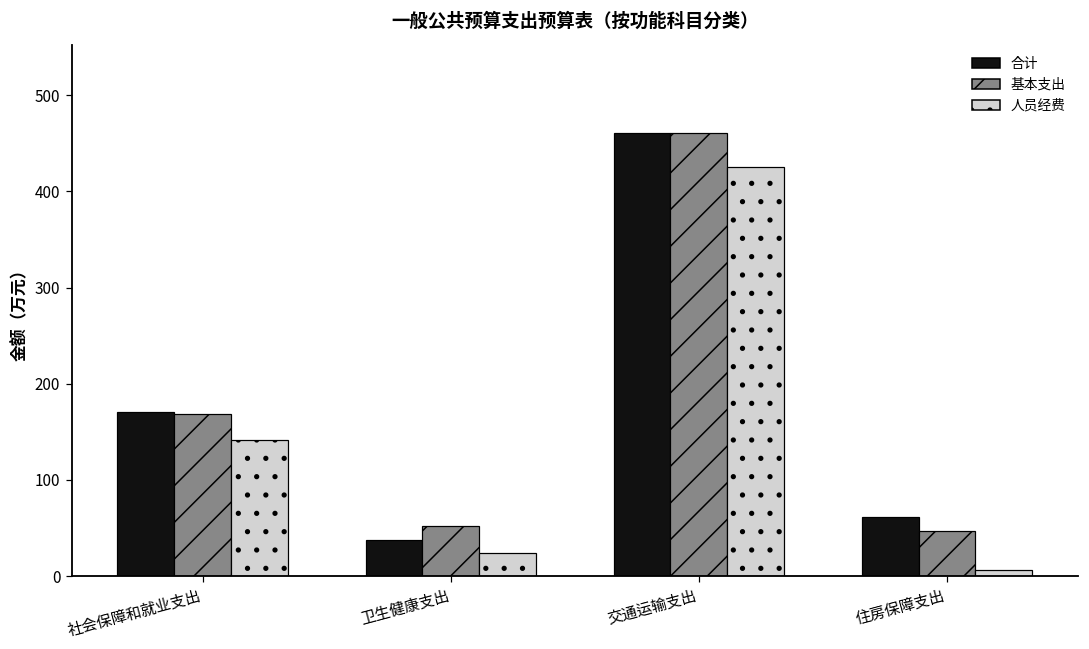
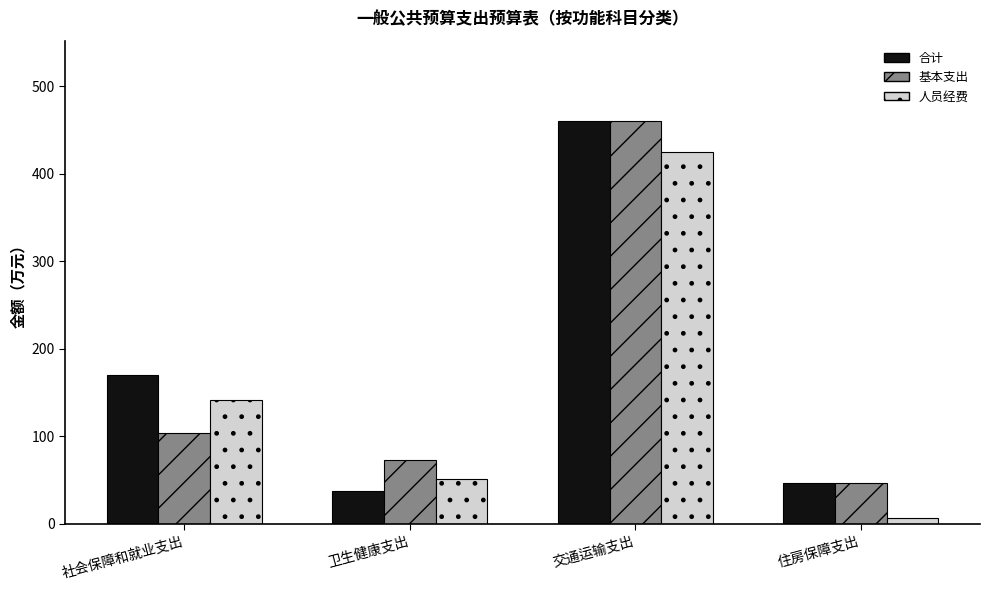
  {
    "合计": {
      "社会保障和就业支出": 170,
      "卫生健康支出": 40,
      "交通运输支出": 460,
-     "住房保障支出": 60
+     "住房保障支出": 50
    },
    "基本支出": {
-     "社会保障和就业支出": 170,
-     "卫生健康支出": 50,
+     "社会保障和就业支出": 100,
+     "卫生健康支出": 70,
      "交通运输支出": 460,
      "住房保障支出": 50
    },
    "人员经费": {
      "社会保障和就业支出": 140,
-     "卫生健康支出": 20,
+     "卫生健康支出": 50,
      "交通运输支出": 430,
      "住房保障支出": 10
    }
  }
